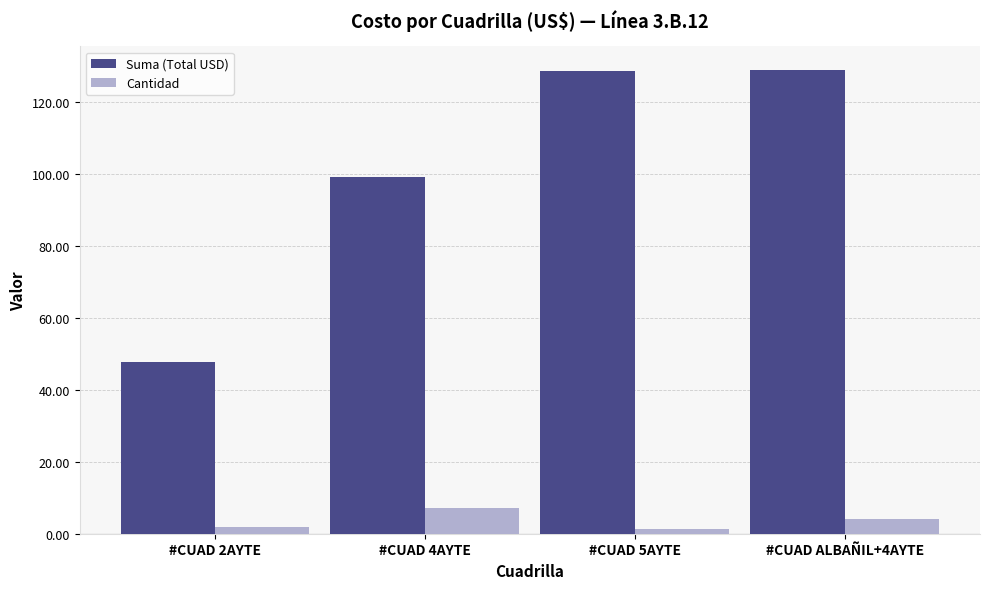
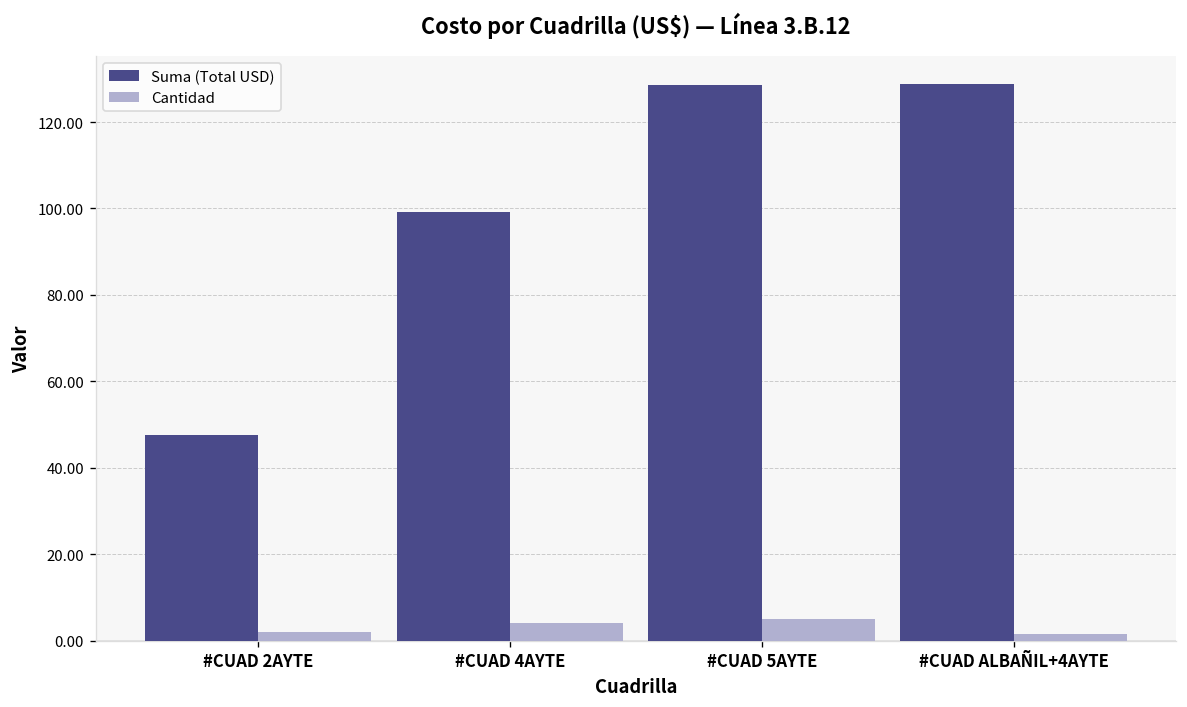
  {
    "Suma (Total USD)": {
      "#CUAD 2AYTE": 48,
      "#CUAD 4AYTE": 99,
      "#CUAD 5AYTE": 129,
      "#CUAD ALBAÑIL+4AYTE": 129
    },
    "Cantidad": {
      "#CUAD 2AYTE": 2,
-     "#CUAD 4AYTE": 7,
-     "#CUAD 5AYTE": 1,
-     "#CUAD ALBAÑIL+4AYTE": 4
+     "#CUAD 4AYTE": 4,
+     "#CUAD 5AYTE": 5,
+     "#CUAD ALBAÑIL+4AYTE": 2
    }
  }
